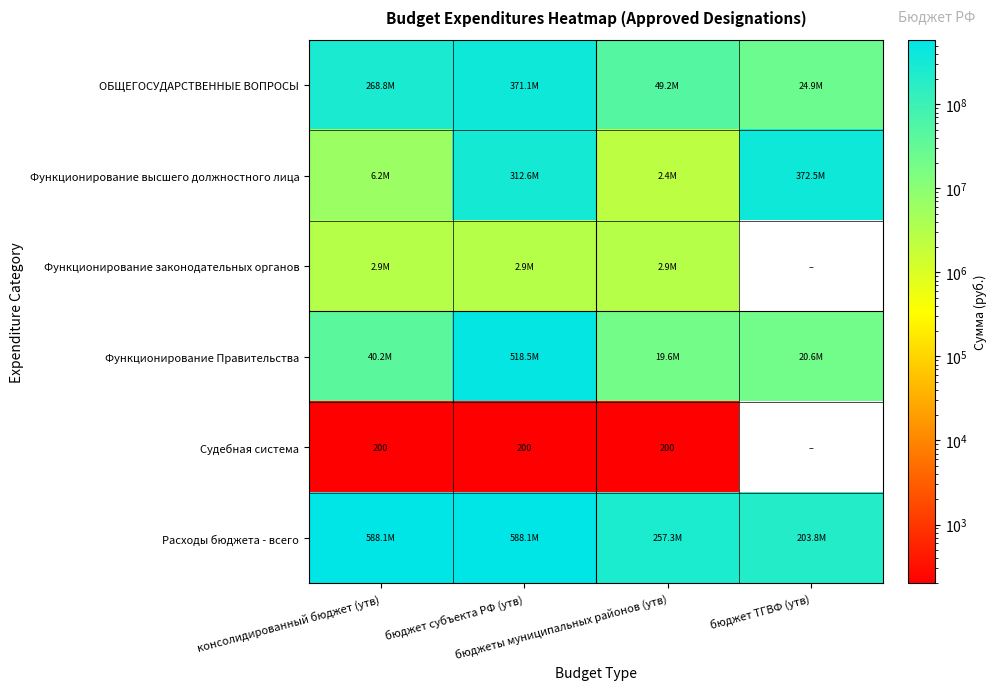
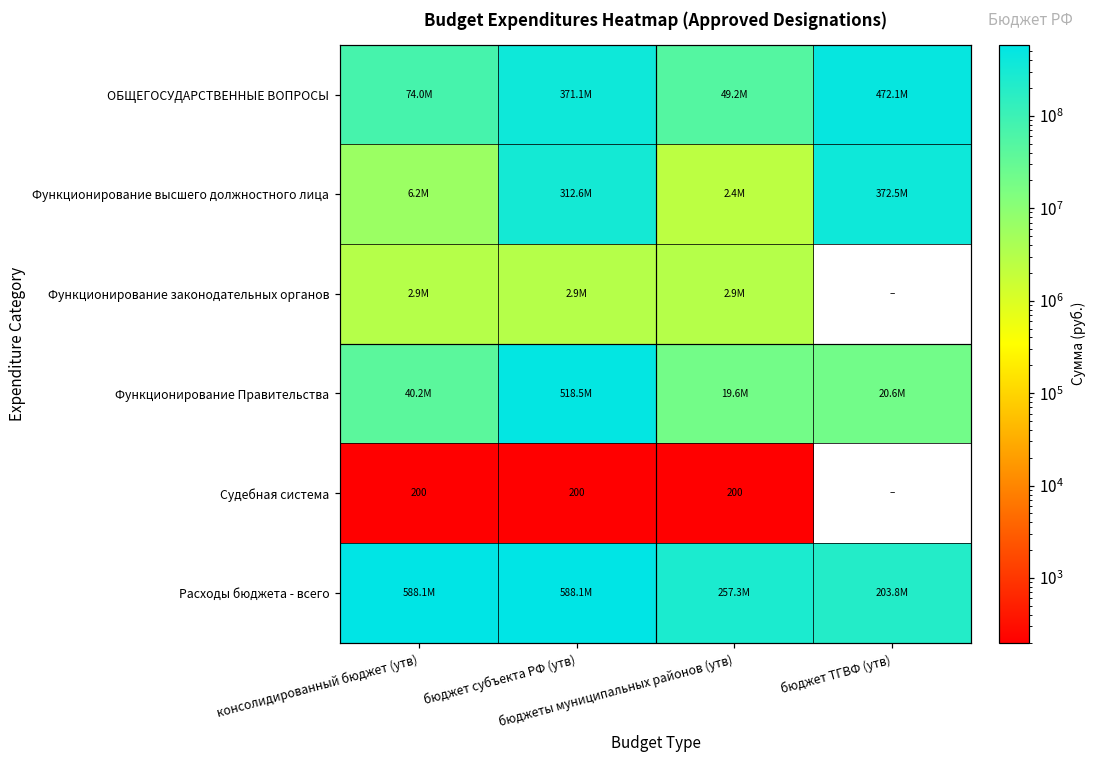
  {
    "ОБЩЕГОСУДАРСТВЕННЫЕ ВОПРОСЫ": {
-     "консолидированный бюджет (утв)": "268.8M",
+     "консолидированный бюджет (утв)": "74.0M",
      "бюджет субъекта РФ (утв)": "371.1M",
      "бюджеты муниципальных районов (утв)": "49.2M",
-     "бюджет ТГВФ (утв)": "24.9M"
+     "бюджет ТГВФ (утв)": "472.1M"
    },
    "Функционирование высшего должностного лица": {
      "консолидированный бюджет (утв)": "6.2M",
      "бюджет субъекта РФ (утв)": "312.6M",
      "бюджеты муниципальных районов (утв)": "2.4M",
      "бюджет ТГВФ (утв)": "372.5M"
    },
    "Функционирование законодательных органов": {
      "консолидированный бюджет (утв)": "2.9M",
      "бюджет субъекта РФ (утв)": "2.9M",
      "бюджеты муниципальных районов (утв)": "2.9M"
    },
    "Функционирование Правительства": {
      "консолидированный бюджет (утв)": "40.2M",
      "бюджет субъекта РФ (утв)": "518.5M",
      "бюджеты муниципальных районов (утв)": "19.6M",
      "бюджет ТГВФ (утв)": "20.6M"
    },
    "Судебная система": {
      "консолидированный бюджет (утв)": "200",
      "бюджет субъекта РФ (утв)": "200",
      "бюджеты муниципальных районов (утв)": "200"
    },
    "Расходы бюджета - всего": {
      "консолидированный бюджет (утв)": "588.1M",
      "бюджет субъекта РФ (утв)": "588.1M",
      "бюджеты муниципальных районов (утв)": "257.3M",
      "бюджет ТГВФ (утв)": "203.8M"
    }
  }
